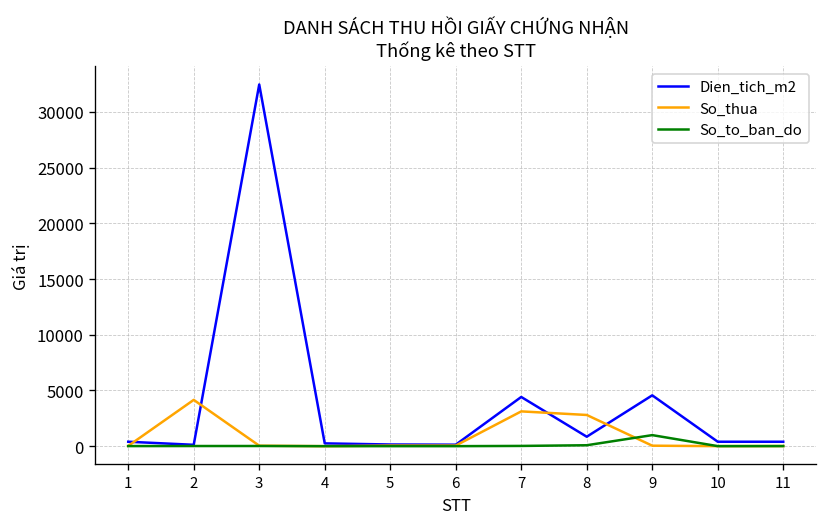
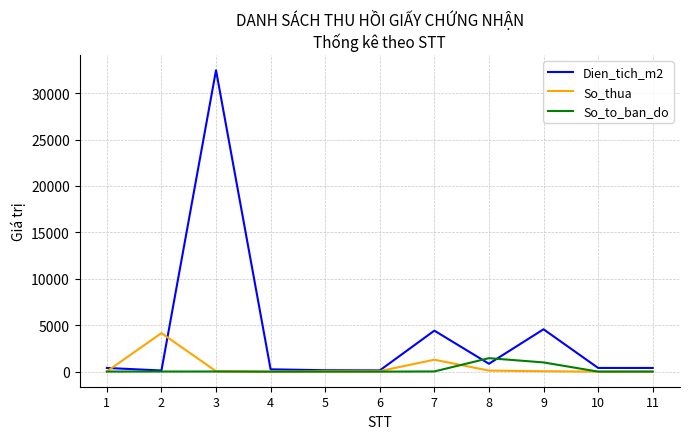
  {
    "Dien_tich_m2": {
      "1": 0,
      "3": 32000,
      "7": 4000,
      "8": 1000,
      "9": 5000,
      "10": 0,
      "11": 0
    },
    "So_thua": {
      "2": 4000,
-     "7": 3000,
-     "8": 3000,
+     "7": 1000,
+     "8": 0,
      "9": 0
    },
    "So_to_ban_do": {
      "7": 0,
-     "8": 0,
+     "8": 1000,
      "9": 1000
    }
  }
